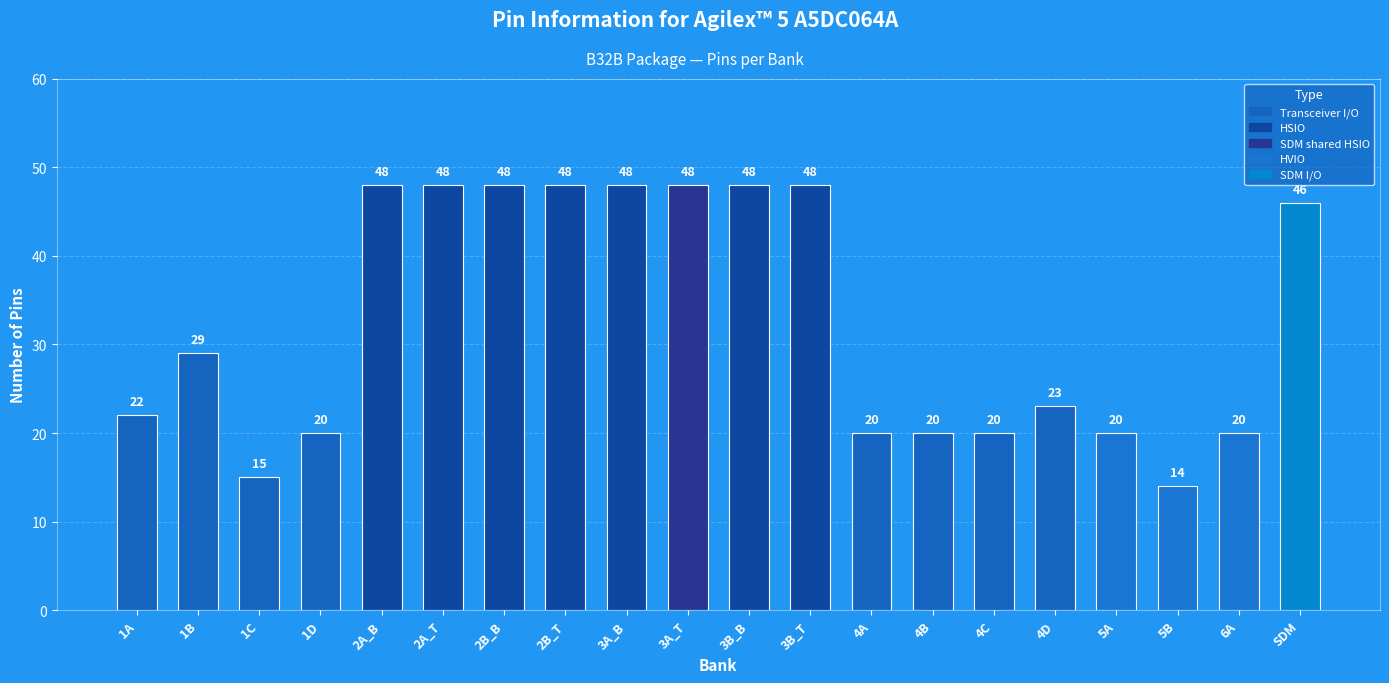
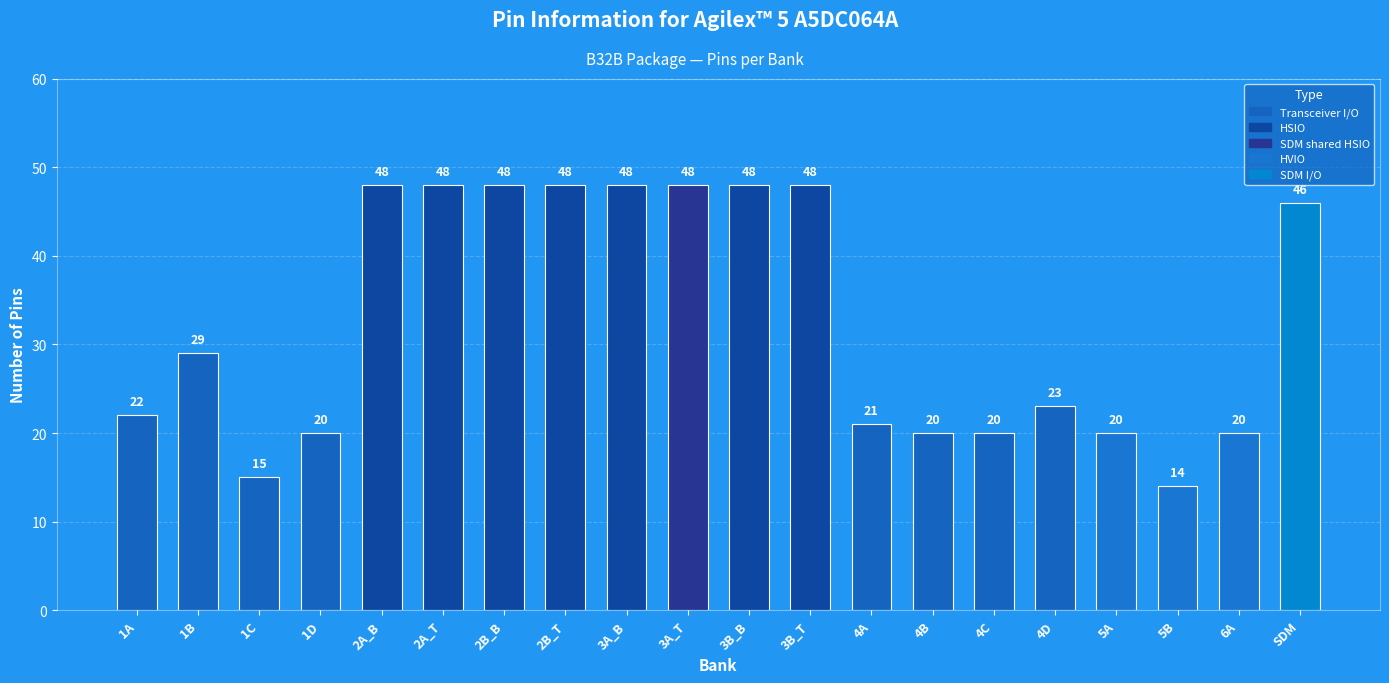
  {
    "1A": 22,
    "1B": 29,
    "1C": 15,
    "1D": 20,
    "2A_B": 48,
    "2A_T": 48,
    "2B_B": 48,
    "2B_T": 48,
    "3A_B": 48,
    "3A_T": 48,
    "3B_B": 48,
    "3B_T": 48,
-   "4A": 20,
+   "4A": 21,
    "4B": 20,
    "4C": 20,
    "4D": 23,
    "5A": 20,
    "5B": 14,
    "6A": 20
  }
